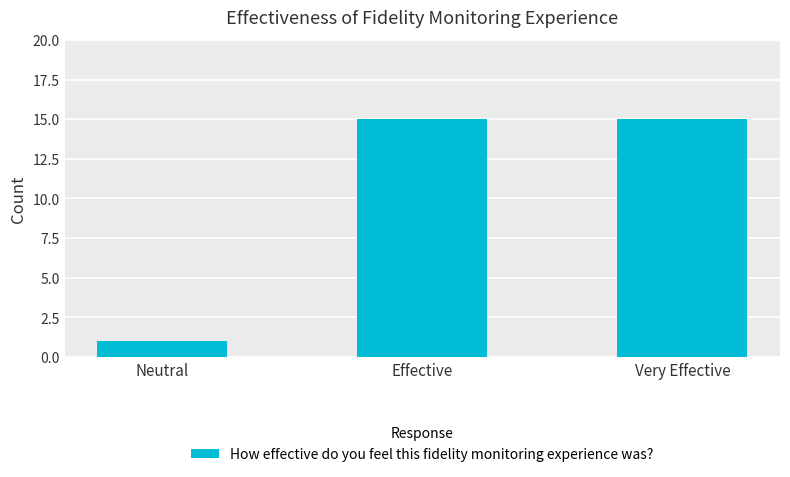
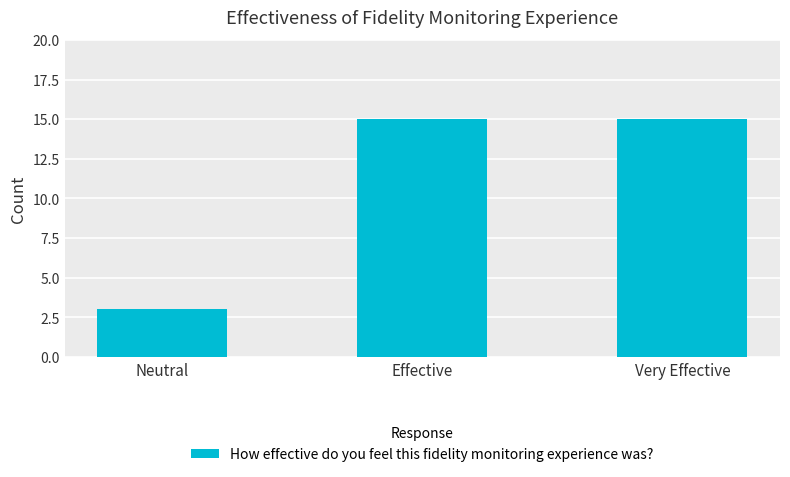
  {
-   "Neutral": 1,
+   "Neutral": 3,
    "Effective": 15,
    "Very Effective": 15
  }
